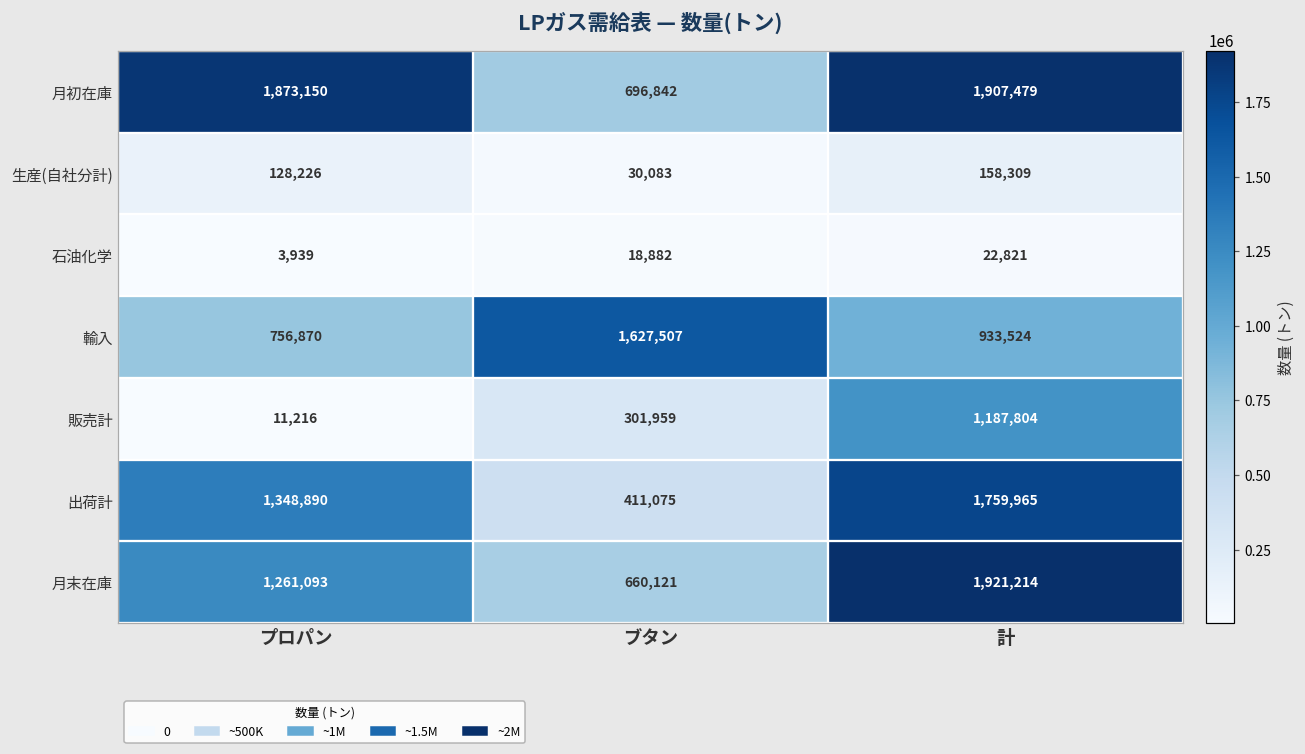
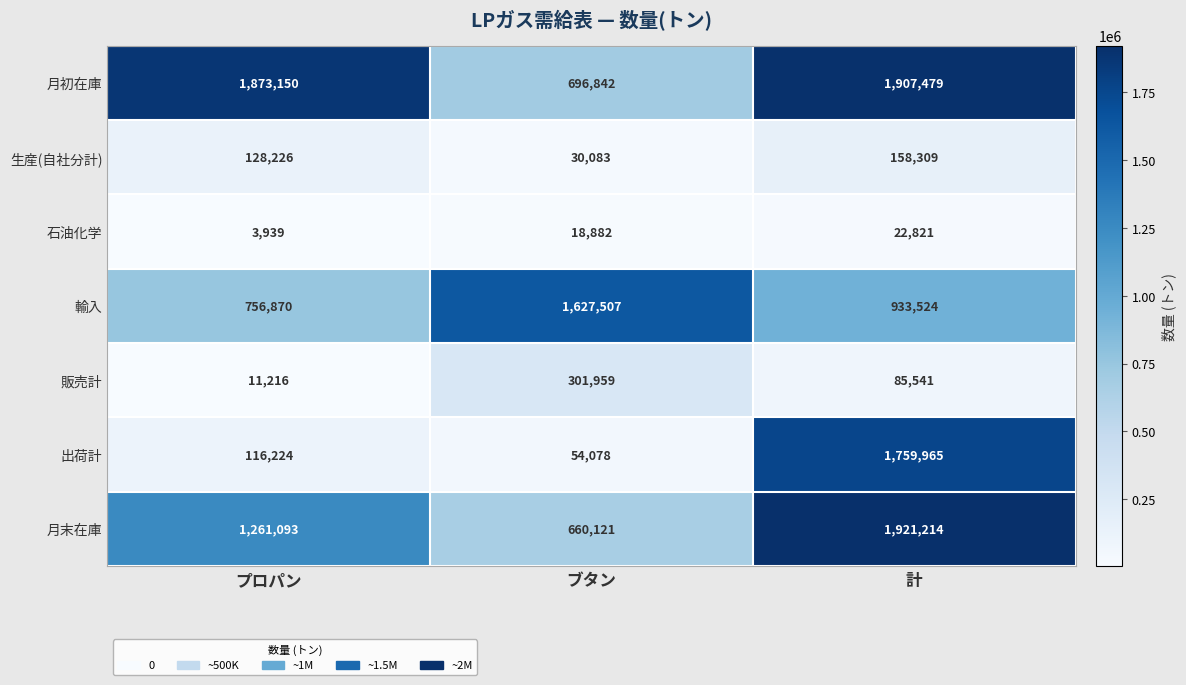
  {
    "月初在庫": {
      "プロパン": "1,873,150",
      "ブタン": "696,842",
      "計": "1,907,479"
    },
    "生産(自社分計)": {
      "プロパン": "128,226",
      "ブタン": "30,083",
      "計": "158,309"
    },
    "石油化学": {
      "プロパン": "3,939",
      "ブタン": "18,882",
      "計": "22,821"
    },
    "輸入": {
      "プロパン": "756,870",
      "ブタン": "1,627,507",
      "計": "933,524"
    },
    "販売計": {
      "プロパン": "11,216",
      "ブタン": "301,959",
-     "計": "1,187,804"
+     "計": "85,541"
    },
    "出荷計": {
-     "プロパン": "1,348,890",
-     "ブタン": "411,075",
+     "プロパン": "116,224",
+     "ブタン": "54,078",
      "計": "1,759,965"
    },
    "月末在庫": {
      "プロパン": "1,261,093",
      "ブタン": "660,121",
      "計": "1,921,214"
    }
  }
